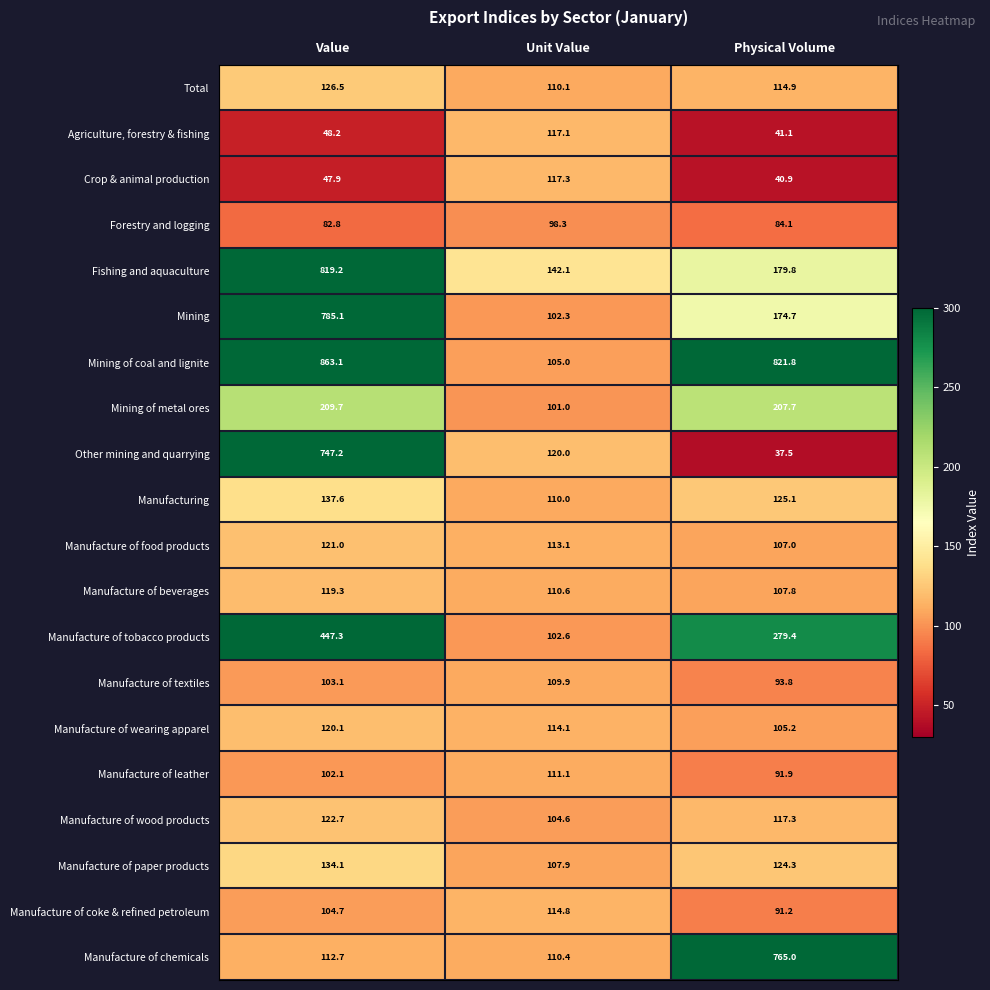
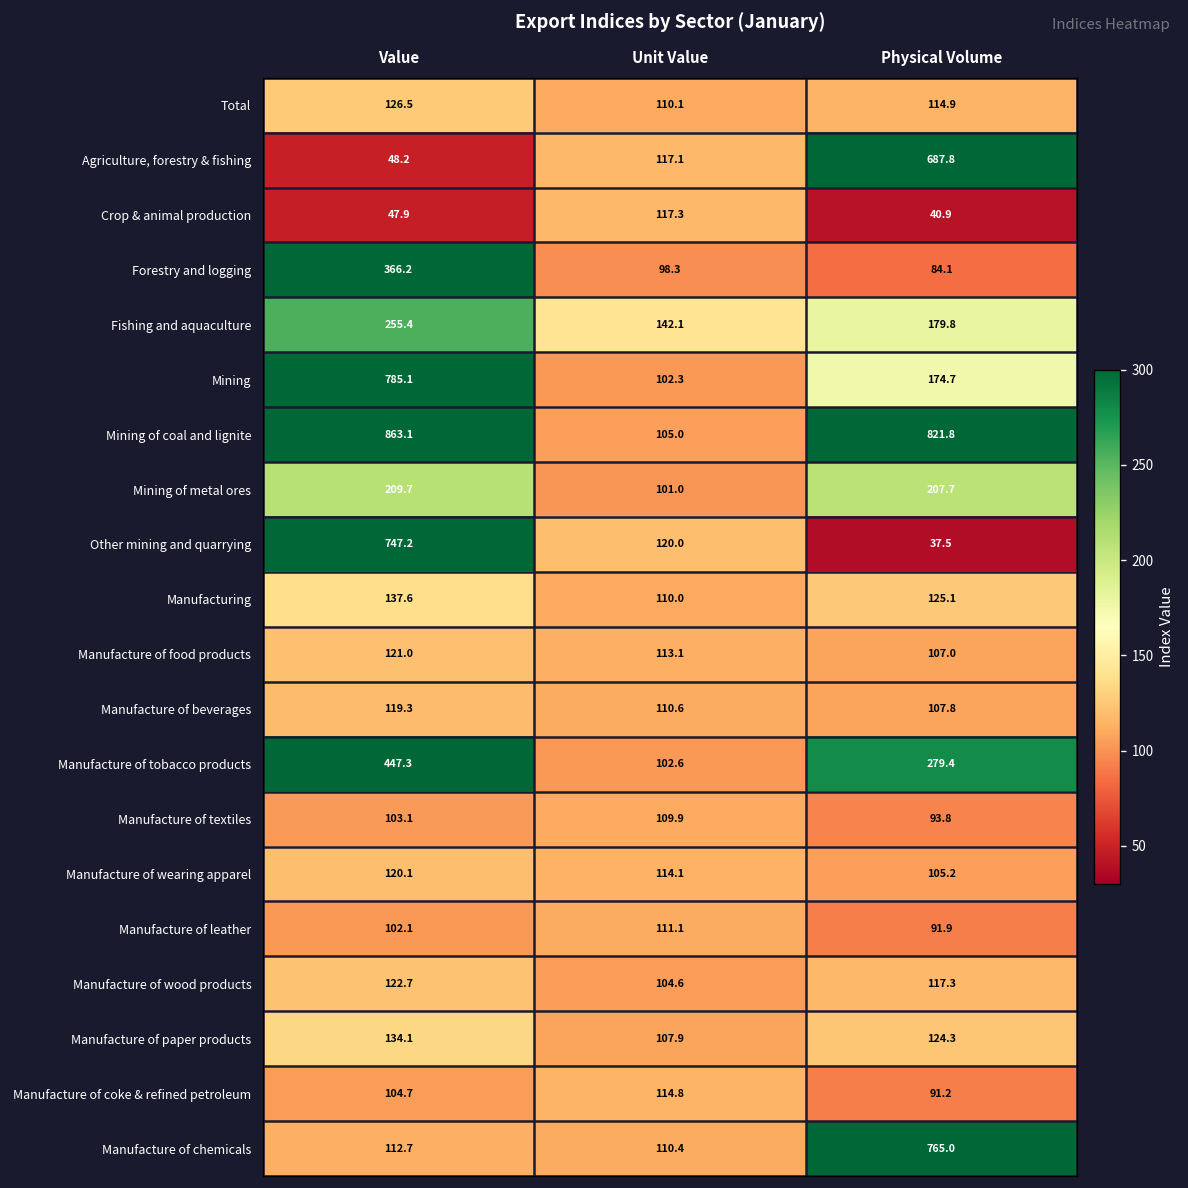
  {
    "Total": {
      "Value": 126.5,
      "Unit Value": 110.1,
      "Physical Volume": 114.9
    },
    "Agriculture, forestry & fishing": {
      "Value": 48.2,
      "Unit Value": 117.1,
-     "Physical Volume": 41.1
+     "Physical Volume": 687.8
    },
    "Crop & animal production": {
      "Value": 47.9,
      "Unit Value": 117.3,
      "Physical Volume": 40.9
    },
    "Forestry and logging": {
-     "Value": 82.8,
+     "Value": 366.2,
      "Unit Value": 98.3,
      "Physical Volume": 84.1
    },
    "Fishing and aquaculture": {
-     "Value": 819.2,
+     "Value": 255.4,
      "Unit Value": 142.1,
      "Physical Volume": 179.8
    },
    "Mining": {
      "Value": 785.1,
      "Unit Value": 102.3,
      "Physical Volume": 174.7
    },
    "Mining of coal and lignite": {
      "Value": 863.1,
      "Unit Value": 105.0,
      "Physical Volume": 821.8
    },
    "Mining of metal ores": {
      "Value": 209.7,
      "Unit Value": 101.0,
      "Physical Volume": 207.7
    },
    "Other mining and quarrying": {
      "Value": 747.2,
      "Unit Value": 120.0,
      "Physical Volume": 37.5
    },
    "Manufacturing": {
      "Value": 137.6,
      "Unit Value": 110.0,
      "Physical Volume": 125.1
    },
    "Manufacture of food products": {
      "Value": 121.0,
      "Unit Value": 113.1,
      "Physical Volume": 107.0
    },
    "Manufacture of beverages": {
      "Value": 119.3,
      "Unit Value": 110.6,
      "Physical Volume": 107.8
    },
    "Manufacture of tobacco products": {
      "Value": 447.3,
      "Unit Value": 102.6,
      "Physical Volume": 279.4
    },
    "Manufacture of textiles": {
      "Value": 103.1,
      "Unit Value": 109.9,
      "Physical Volume": 93.8
    },
    "Manufacture of wearing apparel": {
      "Value": 120.1,
      "Unit Value": 114.1,
      "Physical Volume": 105.2
    },
    "Manufacture of leather": {
      "Value": 102.1,
      "Unit Value": 111.1,
      "Physical Volume": 91.9
    },
    "Manufacture of wood products": {
      "Value": 122.7,
      "Unit Value": 104.6,
      "Physical Volume": 117.3
    },
    "Manufacture of paper products": {
      "Value": 134.1,
      "Unit Value": 107.9,
      "Physical Volume": 124.3
    },
    "Manufacture of coke & refined petroleum": {
      "Value": 104.7,
      "Unit Value": 114.8,
      "Physical Volume": 91.2
    },
    "Manufacture of chemicals": {
      "Value": 112.7,
      "Unit Value": 110.4,
      "Physical Volume": 765.0
    }
  }
